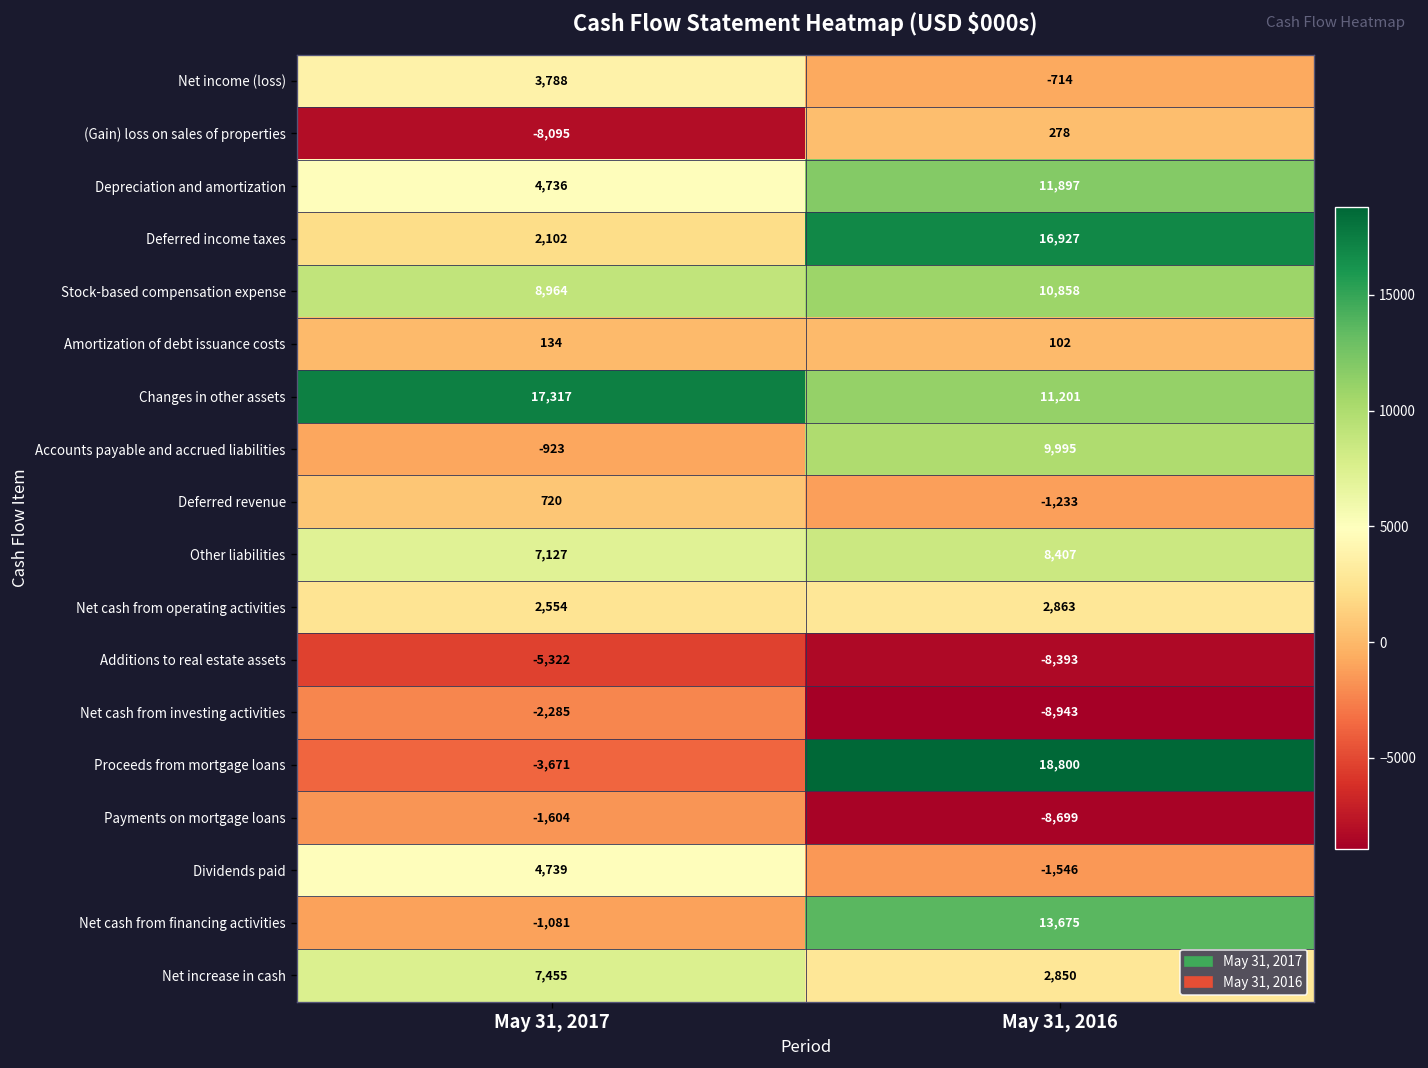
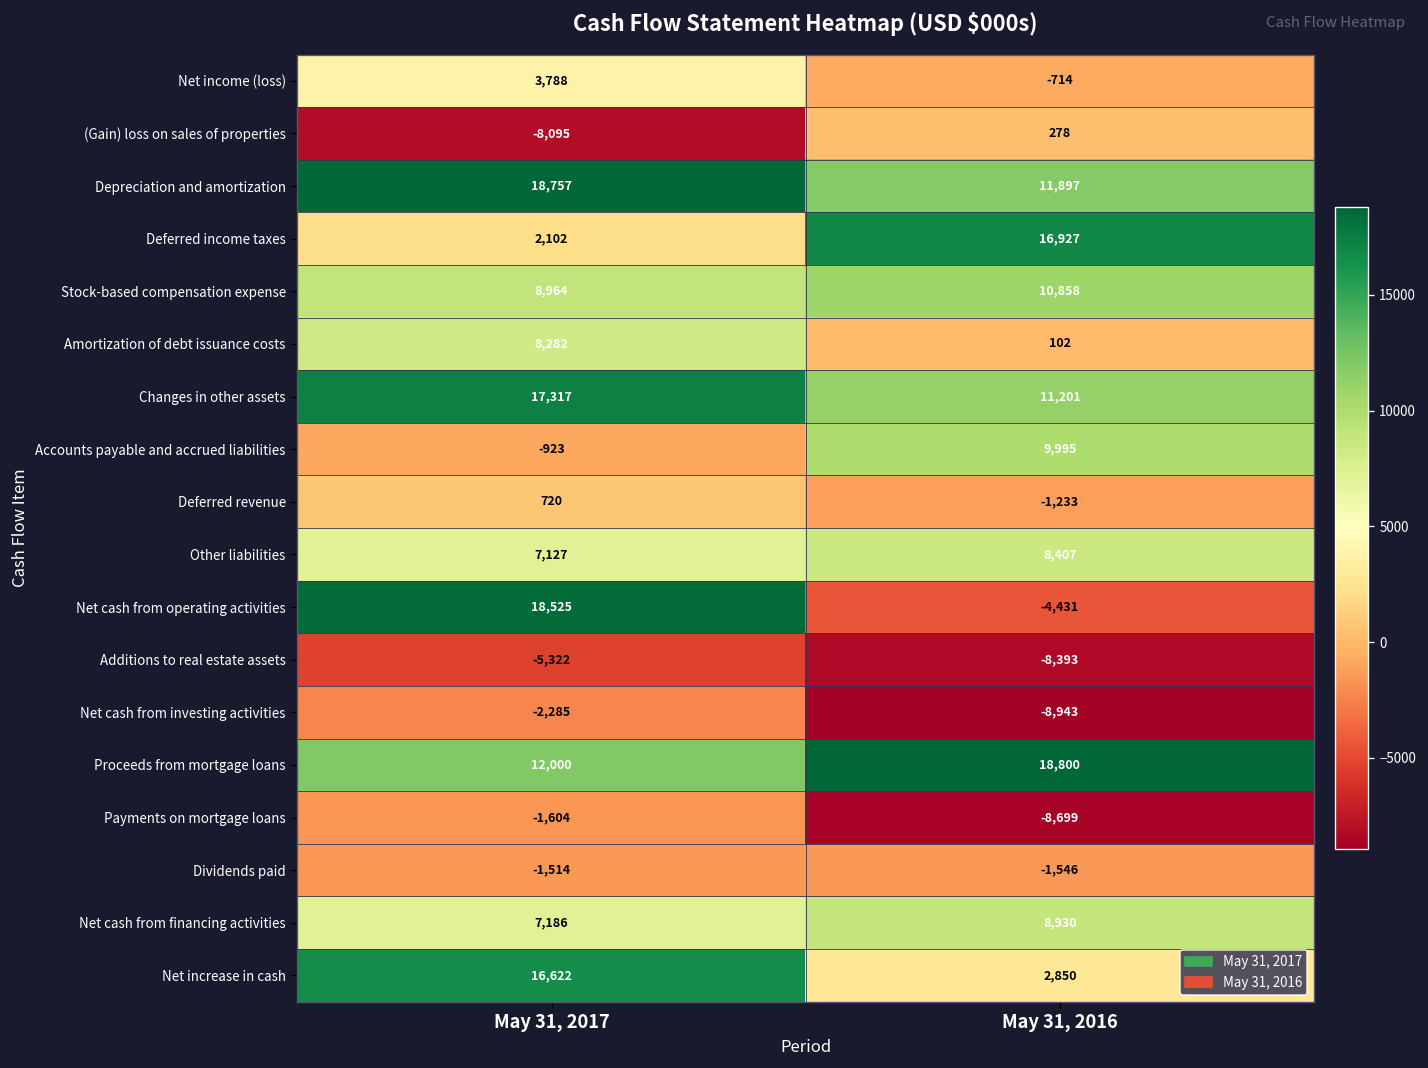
  {
    "Net income (loss)": {
      "May 31, 2017": "3,788",
      "May 31, 2016": "-714"
    },
    "(Gain) loss on sales of properties": {
      "May 31, 2017": "-8,095",
      "May 31, 2016": "278"
    },
    "Depreciation and amortization": {
-     "May 31, 2017": "4,736",
+     "May 31, 2017": "18,757",
      "May 31, 2016": "11,897"
    },
    "Deferred income taxes": {
      "May 31, 2017": "2,102",
      "May 31, 2016": "16,927"
    },
    "Stock-based compensation expense": {
      "May 31, 2017": "8,964",
      "May 31, 2016": "10,858"
    },
    "Amortization of debt issuance costs": {
-     "May 31, 2017": "134",
+     "May 31, 2017": "8,282",
      "May 31, 2016": "102"
    },
    "Changes in other assets": {
      "May 31, 2017": "17,317",
      "May 31, 2016": "11,201"
    },
    "Accounts payable and accrued liabilities": {
      "May 31, 2017": "-923",
      "May 31, 2016": "9,995"
    },
    "Deferred revenue": {
      "May 31, 2017": "720",
      "May 31, 2016": "-1,233"
    },
    "Other liabilities": {
      "May 31, 2017": "7,127",
      "May 31, 2016": "8,407"
    },
    "Net cash from operating activities": {
-     "May 31, 2017": "2,554",
-     "May 31, 2016": "2,863"
+     "May 31, 2017": "18,525",
+     "May 31, 2016": "-4,431"
    },
    "Additions to real estate assets": {
      "May 31, 2017": "-5,322",
      "May 31, 2016": "-8,393"
    },
    "Net cash from investing activities": {
      "May 31, 2017": "-2,285",
      "May 31, 2016": "-8,943"
    },
    "Proceeds from mortgage loans": {
-     "May 31, 2017": "-3,671",
+     "May 31, 2017": "12,000",
      "May 31, 2016": "18,800"
    },
    "Payments on mortgage loans": {
      "May 31, 2017": "-1,604",
      "May 31, 2016": "-8,699"
    },
    "Dividends paid": {
-     "May 31, 2017": "4,739",
+     "May 31, 2017": "-1,514",
      "May 31, 2016": "-1,546"
    },
    "Net cash from financing activities": {
-     "May 31, 2017": "-1,081",
-     "May 31, 2016": "13,675"
+     "May 31, 2017": "7,186",
+     "May 31, 2016": "8,930"
    },
    "Net increase in cash": {
-     "May 31, 2017": "7,455",
+     "May 31, 2017": "16,622",
      "May 31, 2016": "2,850"
    }
  }
